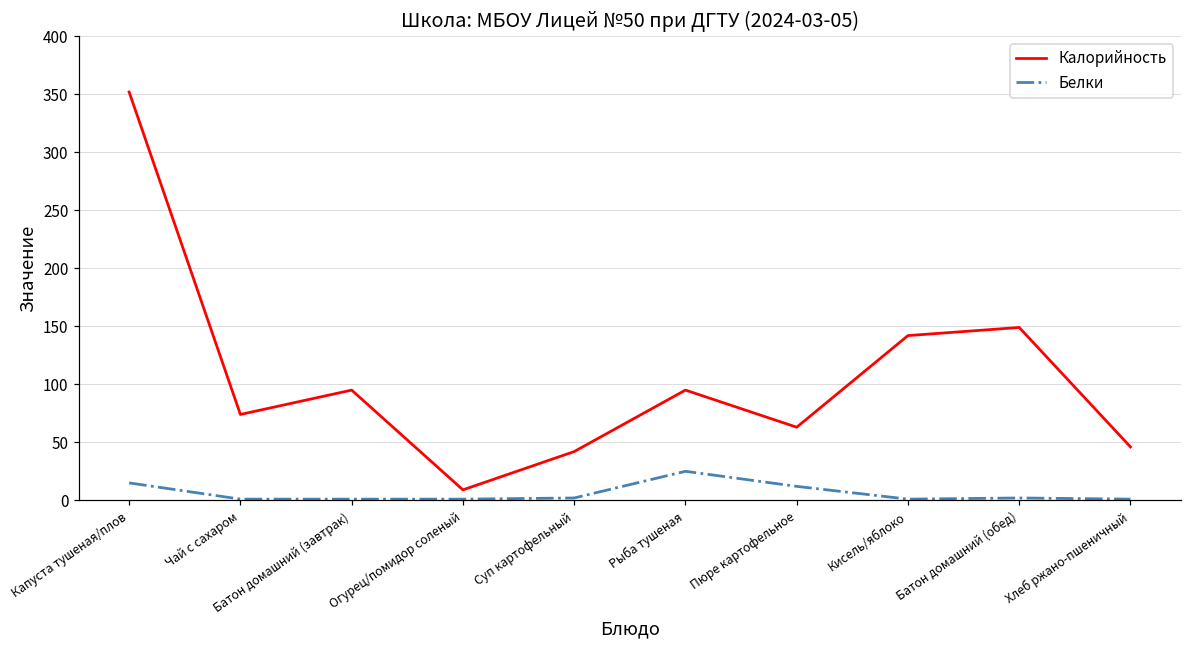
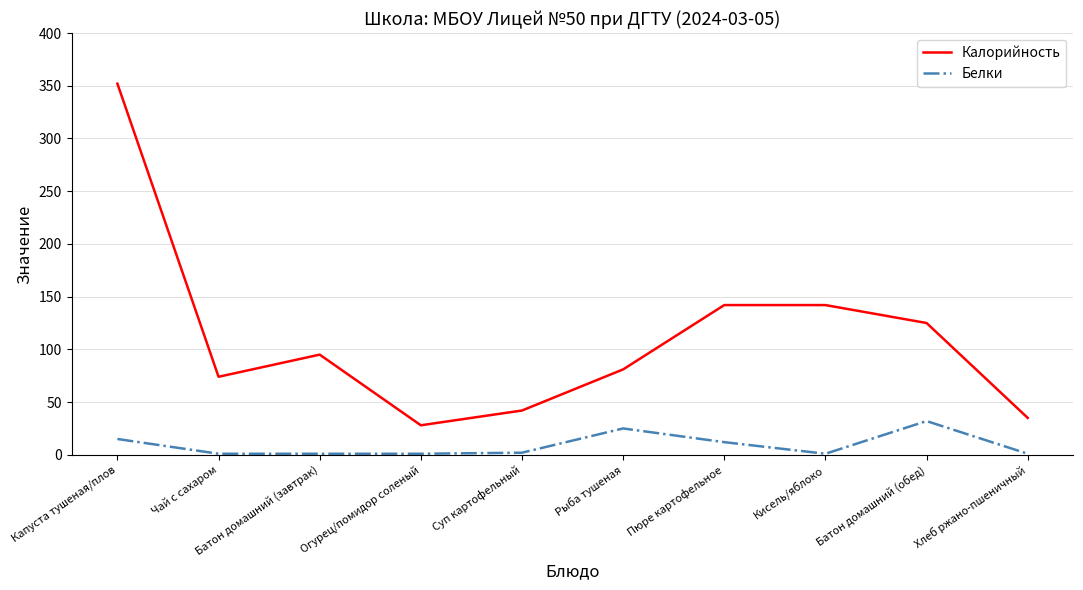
  {
    "Калорийность": {
      "Капуста тушеная/плов": 352,
      "Чай с сахаром": 74,
      "Батон домашний (завтрак)": 95,
-     "Огурец/помидор соленый": 9,
+     "Огурец/помидор соленый": 28,
      "Суп картофельный": 42,
-     "Рыба тушеная": 95,
-     "Пюре картофельное": 63,
+     "Рыба тушеная": 81,
+     "Пюре картофельное": 142,
      "Кисель/яблоко": 142,
-     "Батон домашний (обед)": 149,
-     "Хлеб ржано-пшеничный": 46
+     "Батон домашний (обед)": 125,
+     "Хлеб ржано-пшеничный": 35
    },
    "Белки": {
      "Капуста тушеная/плов": 15,
      "Чай с сахаром": 1,
      "Батон домашний (завтрак)": 1,
      "Огурец/помидор соленый": 1,
      "Суп картофельный": 2,
      "Рыба тушеная": 25,
      "Пюре картофельное": 12,
      "Кисель/яблоко": 1,
-     "Батон домашний (обед)": 2,
+     "Батон домашний (обед)": 32,
      "Хлеб ржано-пшеничный": 1
    }
  }
